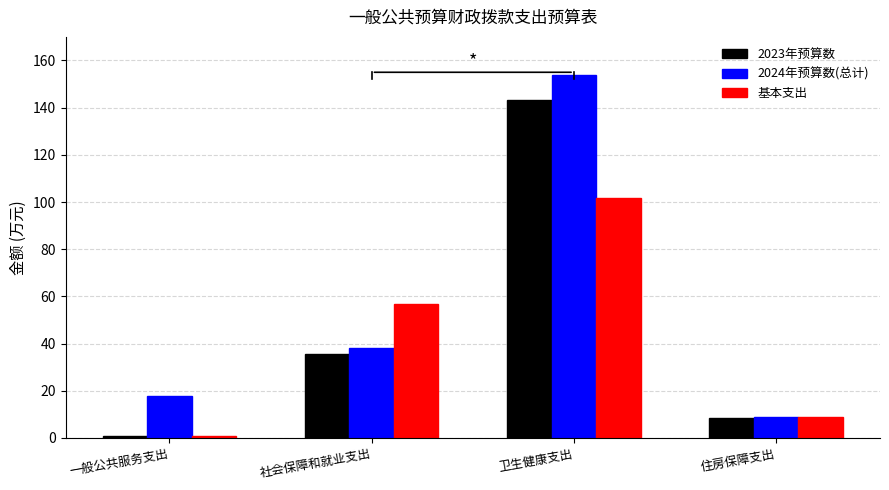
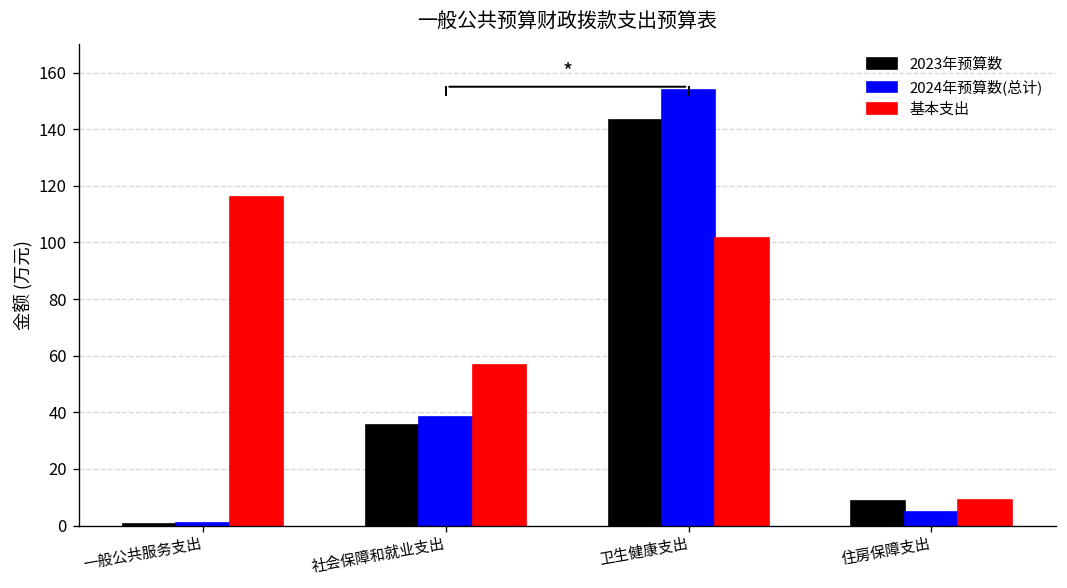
  {
    "2024年预算数(总计)": {
-     "一般公共服务支出": 18,
+     "一般公共服务支出": 1,
      "社会保障和就业支出": 38,
      "卫生健康支出": 154,
-     "住房保障支出": 9
+     "住房保障支出": 5
    },
    "基本支出": {
-     "一般公共服务支出": 1,
+     "一般公共服务支出": 116,
      "社会保障和就业支出": 57,
      "卫生健康支出": 102,
      "住房保障支出": 9
    }
  }
